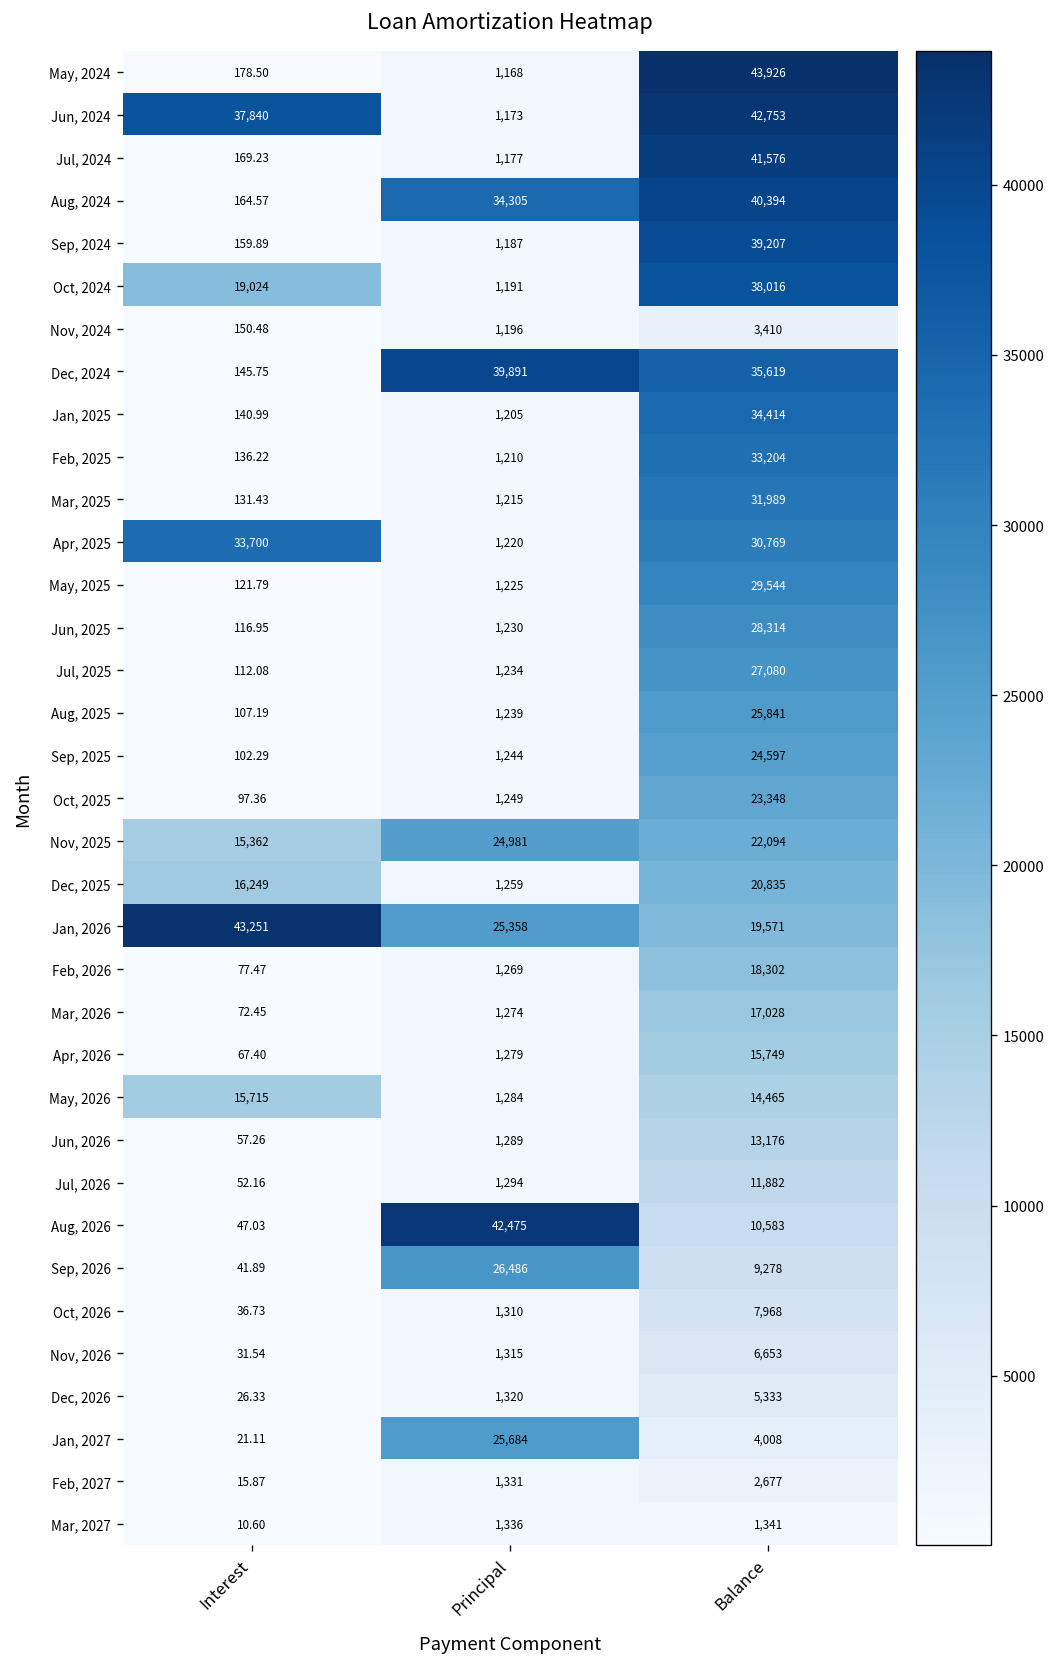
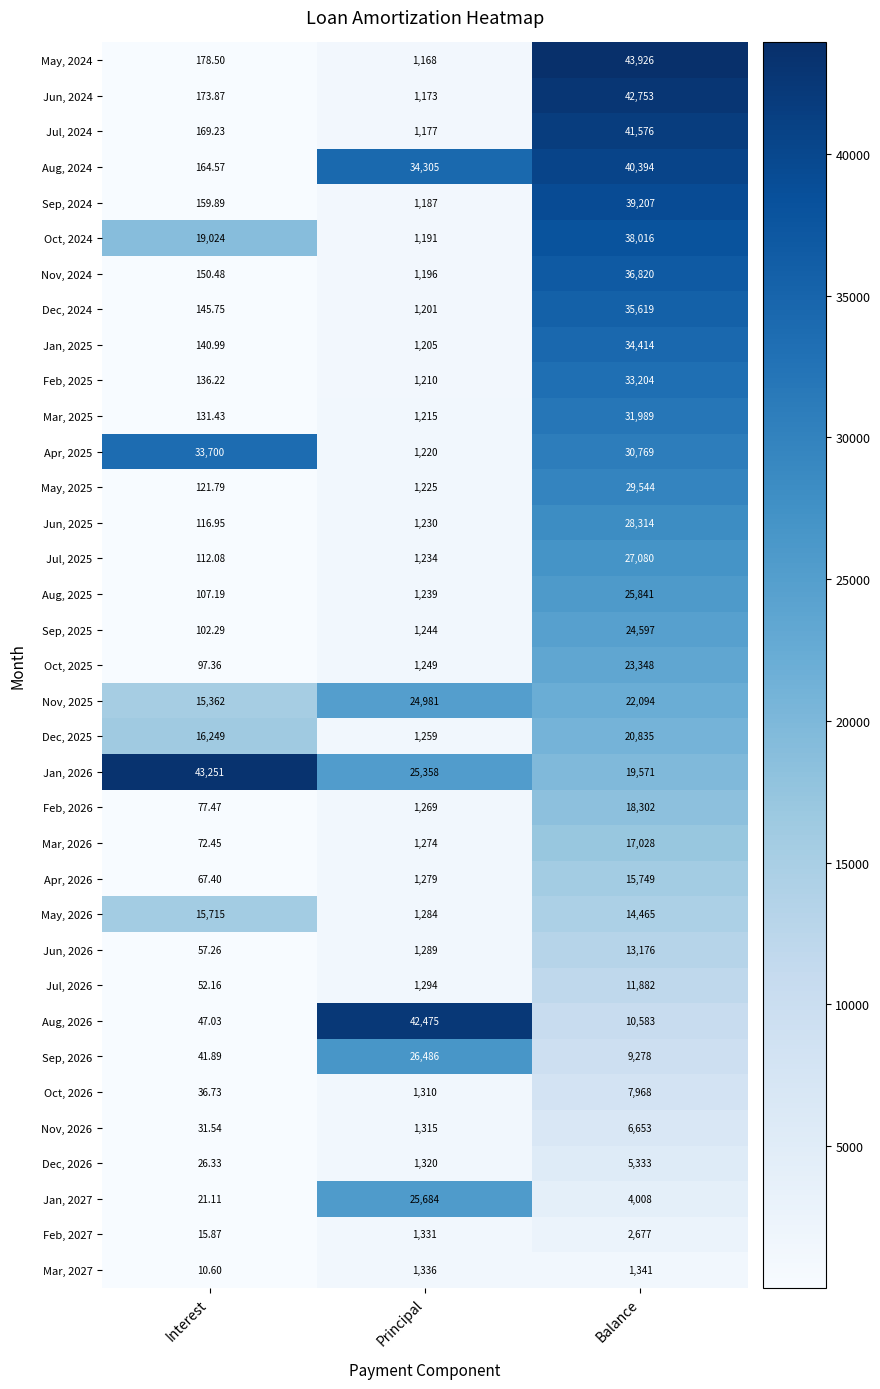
  {
    "May, 2024": {
      "Interest": "178.50",
      "Principal": "1,168",
      "Balance": "43,926"
    },
    "Jun, 2024": {
-     "Interest": "37,840",
+     "Interest": "173.87",
      "Principal": "1,173",
      "Balance": "42,753"
    },
    "Jul, 2024": {
      "Interest": "169.23",
      "Principal": "1,177",
      "Balance": "41,576"
    },
    "Aug, 2024": {
      "Interest": "164.57",
      "Principal": "34,305",
      "Balance": "40,394"
    },
    "Sep, 2024": {
      "Interest": "159.89",
      "Principal": "1,187",
      "Balance": "39,207"
    },
    "Oct, 2024": {
      "Interest": "19,024",
      "Principal": "1,191",
      "Balance": "38,016"
    },
    "Nov, 2024": {
      "Interest": "150.48",
      "Principal": "1,196",
-     "Balance": "3,410"
+     "Balance": "36,820"
    },
    "Dec, 2024": {
      "Interest": "145.75",
-     "Principal": "39,891",
+     "Principal": "1,201",
      "Balance": "35,619"
    },
    "Jan, 2025": {
      "Interest": "140.99",
      "Principal": "1,205",
      "Balance": "34,414"
    },
    "Feb, 2025": {
      "Interest": "136.22",
      "Principal": "1,210",
      "Balance": "33,204"
    },
    "Mar, 2025": {
      "Interest": "131.43",
      "Principal": "1,215",
      "Balance": "31,989"
    },
    "Apr, 2025": {
      "Interest": "33,700",
      "Principal": "1,220",
      "Balance": "30,769"
    },
    "May, 2025": {
      "Interest": "121.79",
      "Principal": "1,225",
      "Balance": "29,544"
    },
    "Jun, 2025": {
      "Interest": "116.95",
      "Principal": "1,230",
      "Balance": "28,314"
    },
    "Jul, 2025": {
      "Interest": "112.08",
      "Principal": "1,234",
      "Balance": "27,080"
    },
    "Aug, 2025": {
      "Interest": "107.19",
      "Principal": "1,239",
      "Balance": "25,841"
    },
    "Sep, 2025": {
      "Interest": "102.29",
      "Principal": "1,244",
      "Balance": "24,597"
    },
    "Oct, 2025": {
      "Interest": "97.36",
      "Principal": "1,249",
      "Balance": "23,348"
    },
    "Nov, 2025": {
      "Interest": "15,362",
      "Principal": "24,981",
      "Balance": "22,094"
    },
    "Dec, 2025": {
      "Interest": "16,249",
      "Principal": "1,259",
      "Balance": "20,835"
    },
    "Jan, 2026": {
      "Interest": "43,251",
      "Principal": "25,358",
      "Balance": "19,571"
    },
    "Feb, 2026": {
      "Interest": "77.47",
      "Principal": "1,269",
      "Balance": "18,302"
    },
    "Mar, 2026": {
      "Interest": "72.45",
      "Principal": "1,274",
      "Balance": "17,028"
    },
    "Apr, 2026": {
      "Interest": "67.40",
      "Principal": "1,279",
      "Balance": "15,749"
    },
    "May, 2026": {
      "Interest": "15,715",
      "Principal": "1,284",
      "Balance": "14,465"
    },
    "Jun, 2026": {
      "Interest": "57.26",
      "Principal": "1,289",
      "Balance": "13,176"
    },
    "Jul, 2026": {
      "Interest": "52.16",
      "Principal": "1,294",
      "Balance": "11,882"
    },
    "Aug, 2026": {
      "Interest": "47.03",
      "Principal": "42,475",
      "Balance": "10,583"
    },
    "Sep, 2026": {
      "Interest": "41.89",
      "Principal": "26,486",
      "Balance": "9,278"
    },
    "Oct, 2026": {
      "Interest": "36.73",
      "Principal": "1,310",
      "Balance": "7,968"
    },
    "Nov, 2026": {
      "Interest": "31.54",
      "Principal": "1,315",
      "Balance": "6,653"
    },
    "Dec, 2026": {
      "Interest": "26.33",
      "Principal": "1,320",
      "Balance": "5,333"
    },
    "Jan, 2027": {
      "Interest": "21.11",
      "Principal": "25,684",
      "Balance": "4,008"
    },
    "Feb, 2027": {
      "Interest": "15.87",
      "Principal": "1,331",
      "Balance": "2,677"
    },
    "Mar, 2027": {
      "Interest": "10.60",
      "Principal": "1,336",
      "Balance": "1,341"
    }
  }
